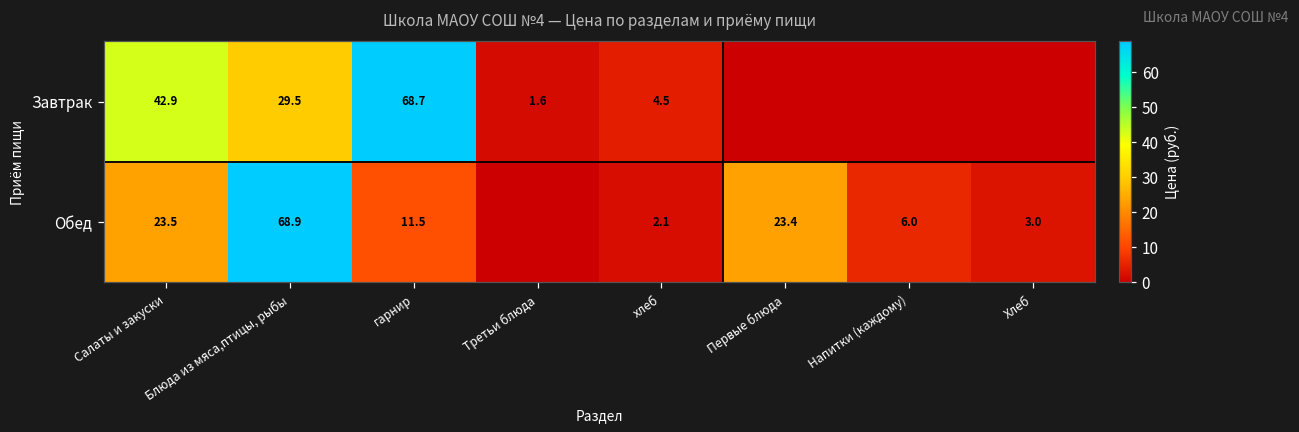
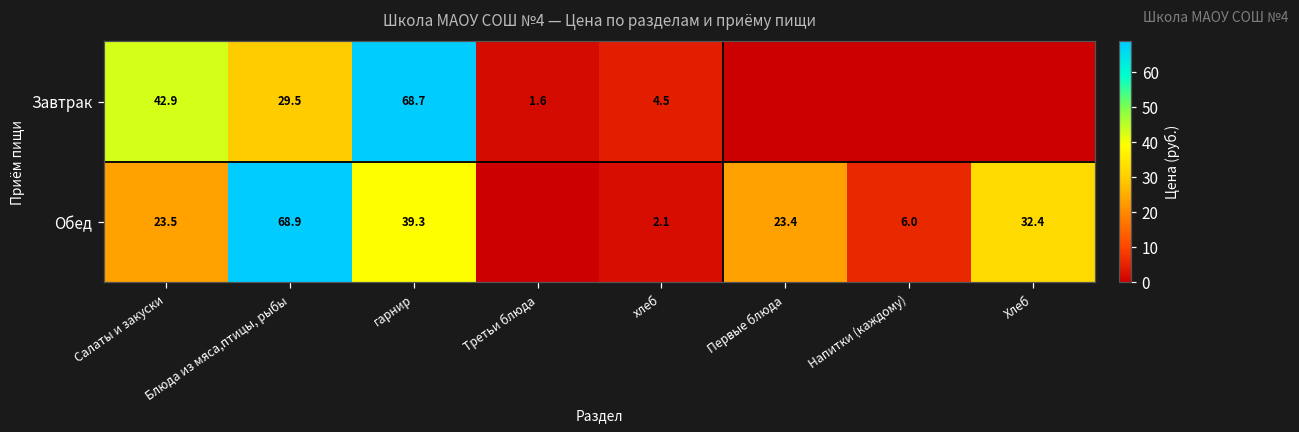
  {
    "Завтрак": {
      "Салаты и закуски": 42.9,
      "Блюда из мяса,птицы, рыбы": 29.5,
      "гарнир": 68.7,
      "Третьи блюда": 1.6,
      "хлеб": 4.5
    },
    "Обед": {
      "Салаты и закуски": 23.5,
      "Блюда из мяса,птицы, рыбы": 68.9,
-     "гарнир": 11.5,
+     "гарнир": 39.3,
      "хлеб": 2.1,
      "Первые блюда": 23.4,
      "Напитки (каждому)": 6.0,
-     "Хлеб": 3.0
+     "Хлеб": 32.4
    }
  }
